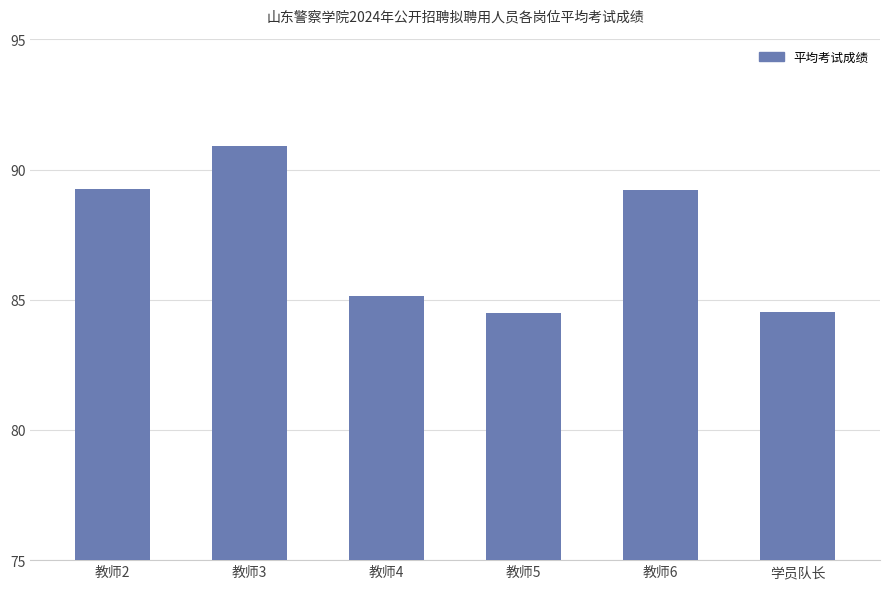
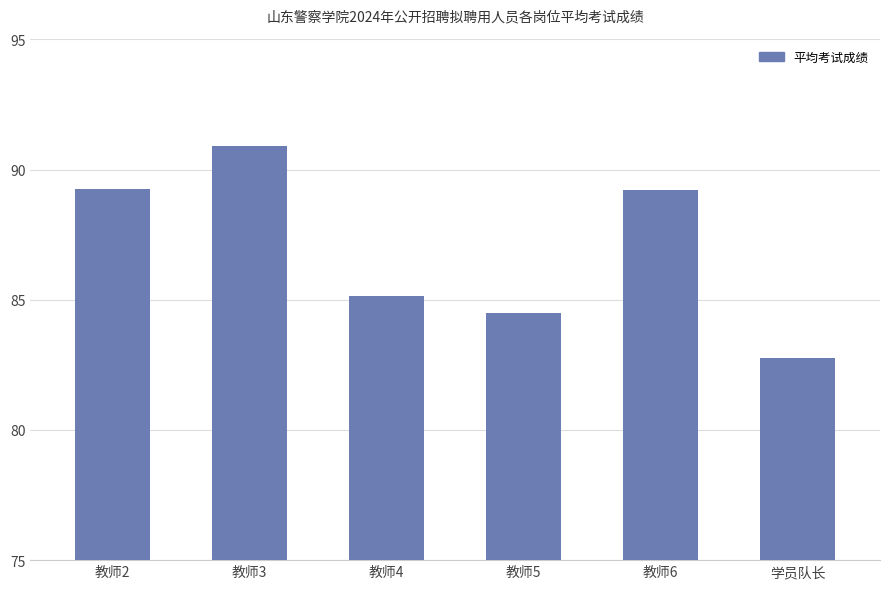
  {
    "教师2": 89.2,
    "教师3": 90.9,
    "教师4": 85.1,
    "教师5": 84.5,
    "教师6": 89.2,
-   "学员队长": 84.5
+   "学员队长": 82.8
  }
